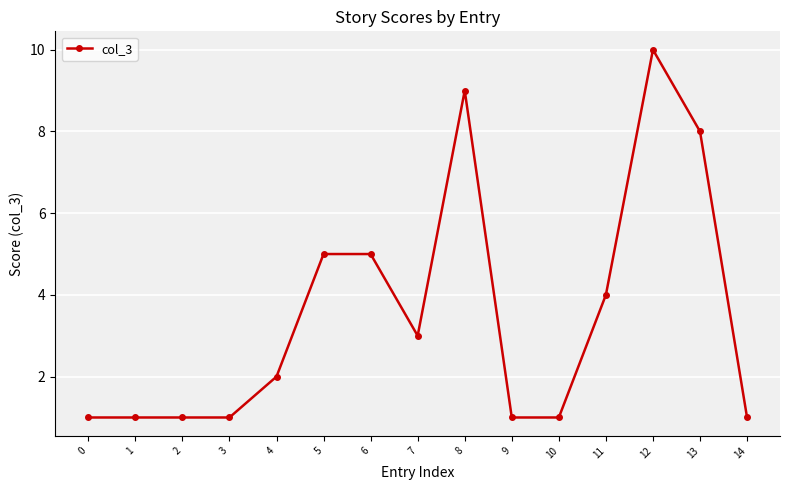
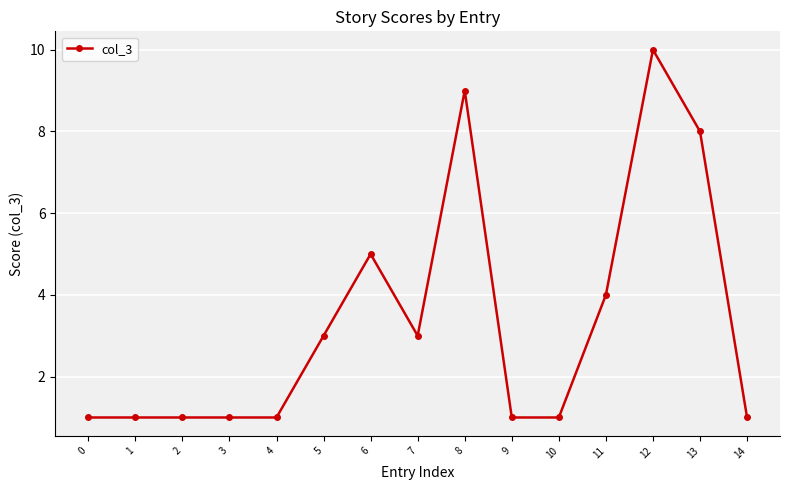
  {
    "0": 1,
    "1": 1,
    "2": 1,
    "3": 1,
-   "4": 2,
-   "5": 5,
+   "4": 1,
+   "5": 3,
    "6": 5,
    "7": 3,
    "8": 9,
    "9": 1,
    "10": 1,
    "11": 4,
    "12": 10,
    "13": 8,
    "14": 1
  }
